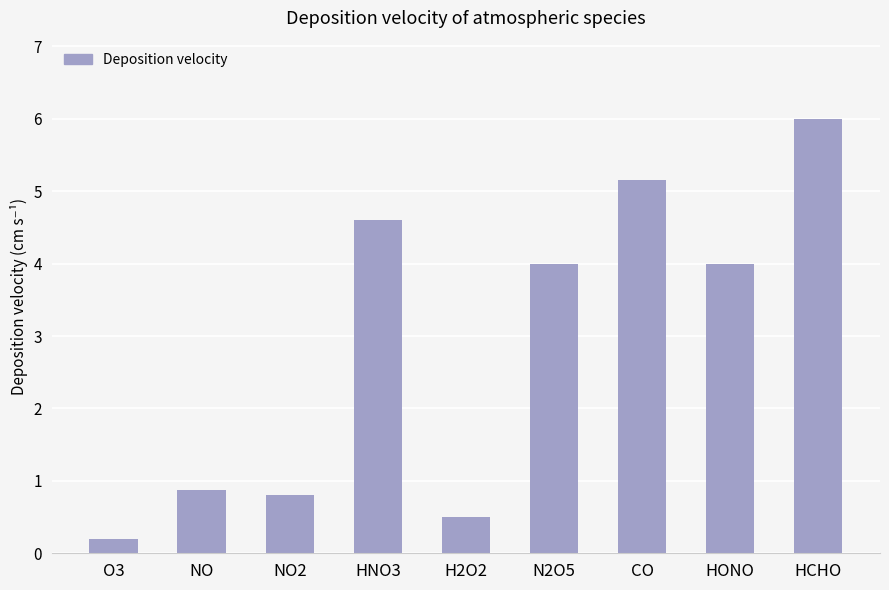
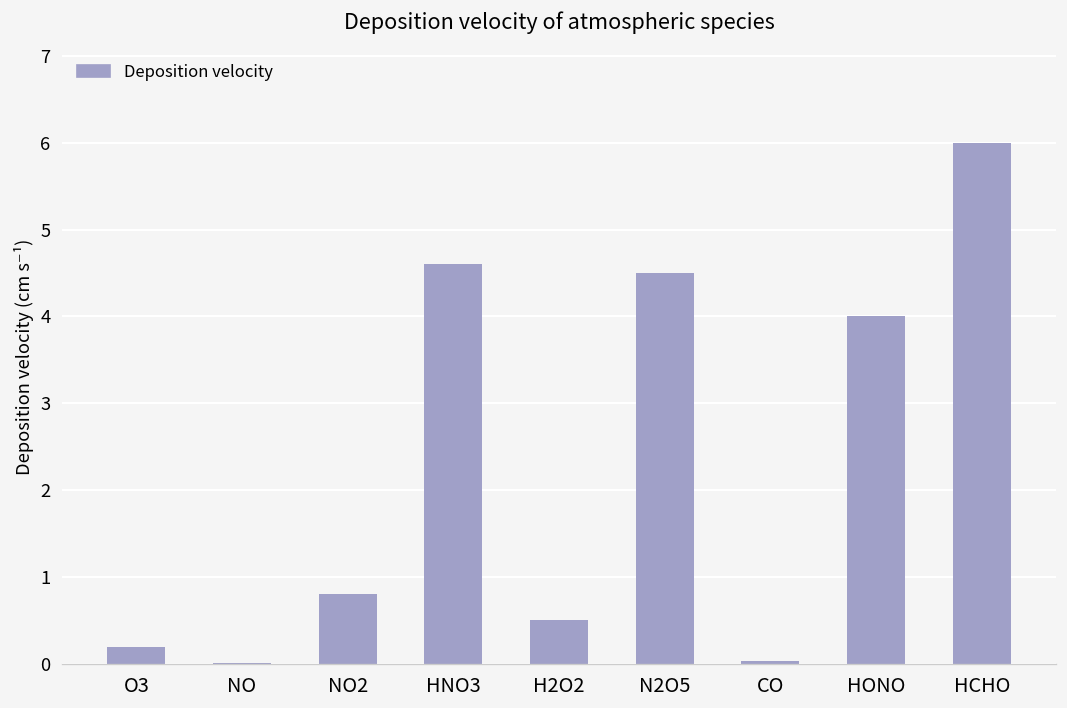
  {
    "O3": 0.2,
-   "NO": 0.9,
+   "NO": 0.0,
    "NO2": 0.8,
    "HNO3": 4.6,
    "H2O2": 0.5,
-   "N2O5": 4.0,
-   "CO": 5.2,
+   "N2O5": 4.5,
+   "CO": 0.0,
    "HONO": 4.0,
    "HCHO": 6.0
  }
